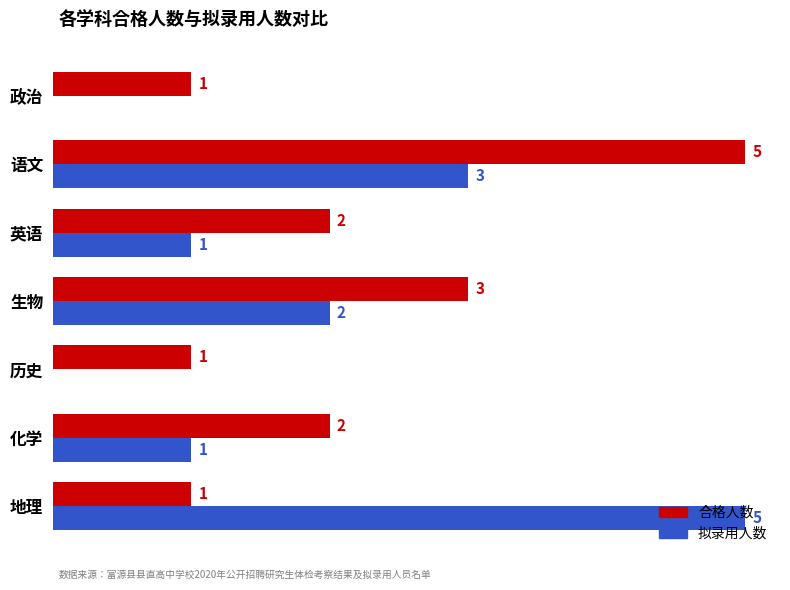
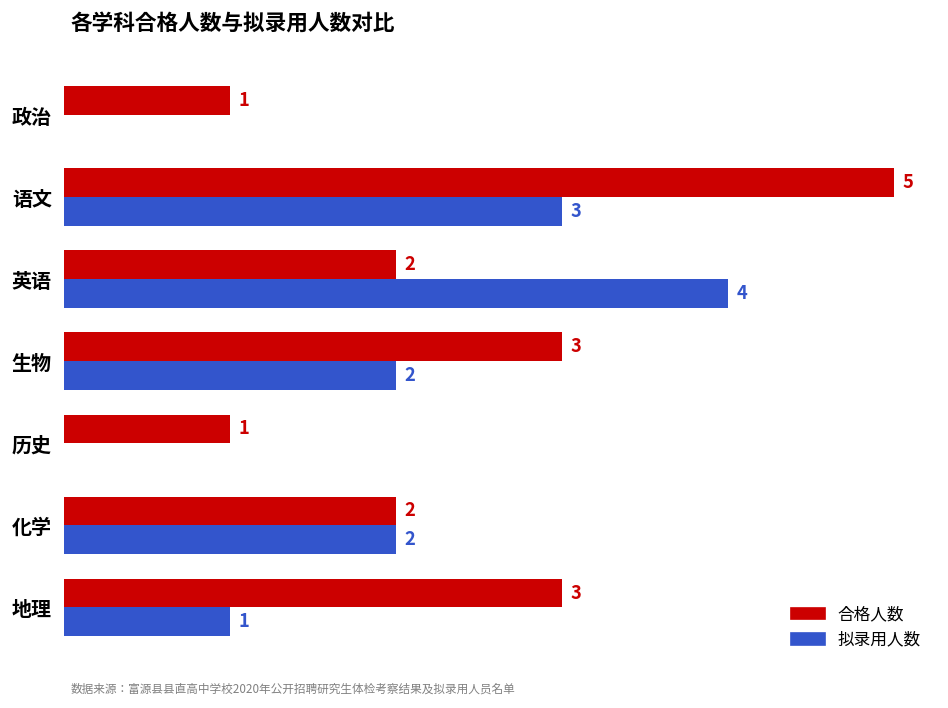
  {
    "合格人数": {
      "政治": 1,
      "语文": 5,
      "英语": 2,
      "生物": 3,
      "历史": 1,
      "化学": 2,
-     "地理": 1
+     "地理": 3
    },
    "拟录用人数": {
      "语文": 3,
-     "英语": 1,
+     "英语": 4,
      "生物": 2,
-     "化学": 1,
-     "地理": 5
+     "化学": 2,
+     "地理": 1
    }
  }
